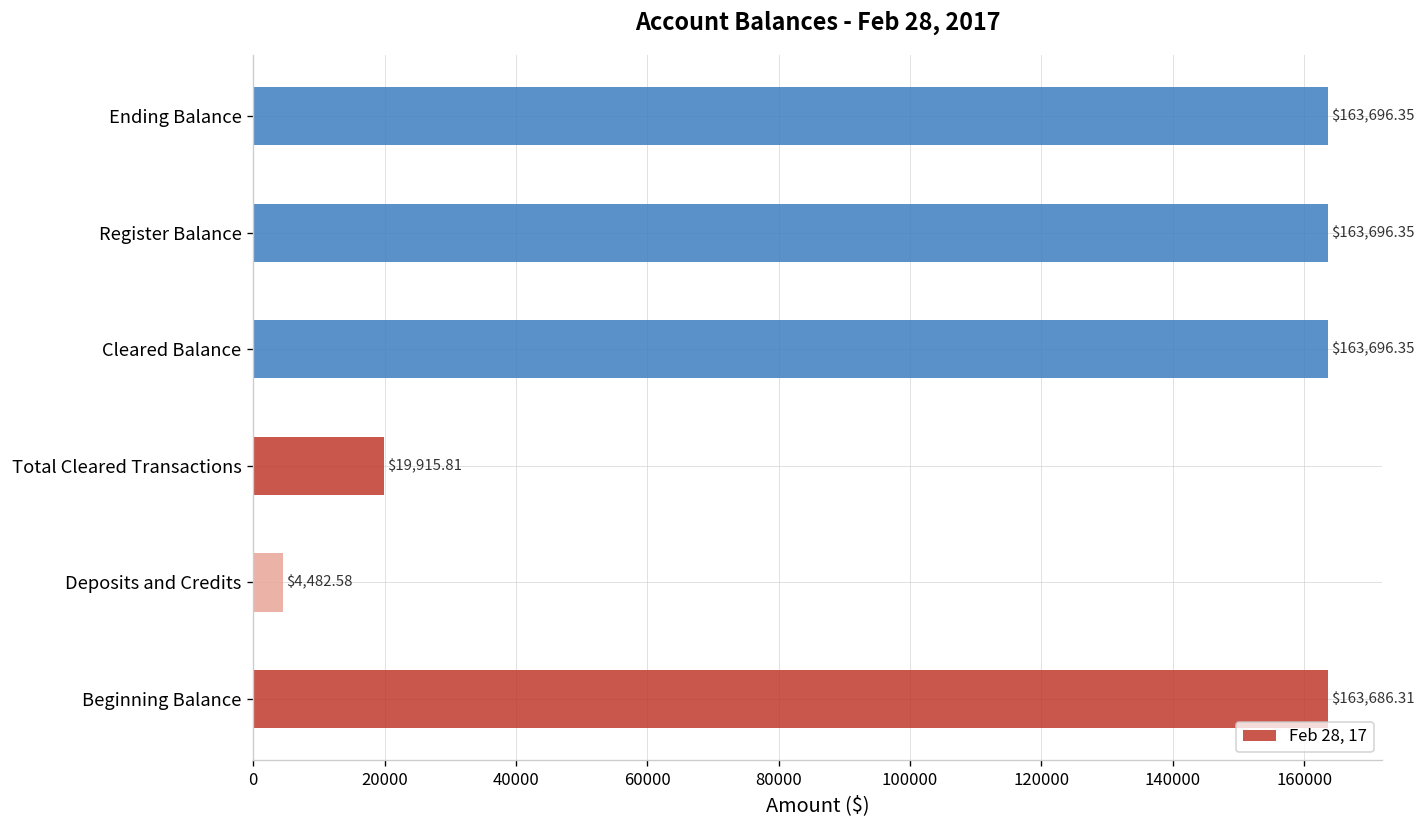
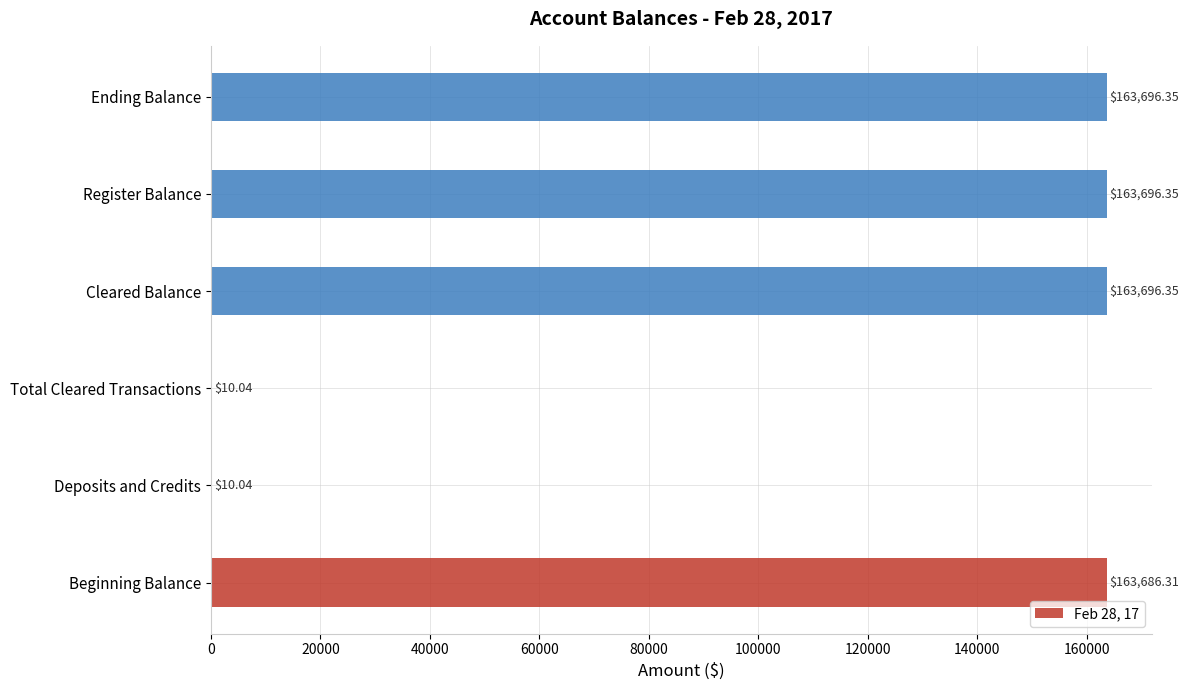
  {
    "Ending Balance": "$163,696.35",
    "Register Balance": "$163,696.35",
    "Cleared Balance": "$163,696.35",
-   "Total Cleared Transactions": "$19,915.81",
-   "Deposits and Credits": "$4,482.58",
+   "Total Cleared Transactions": "$10.04",
+   "Deposits and Credits": "$10.04",
    "Beginning Balance": "$163,686.31"
  }
